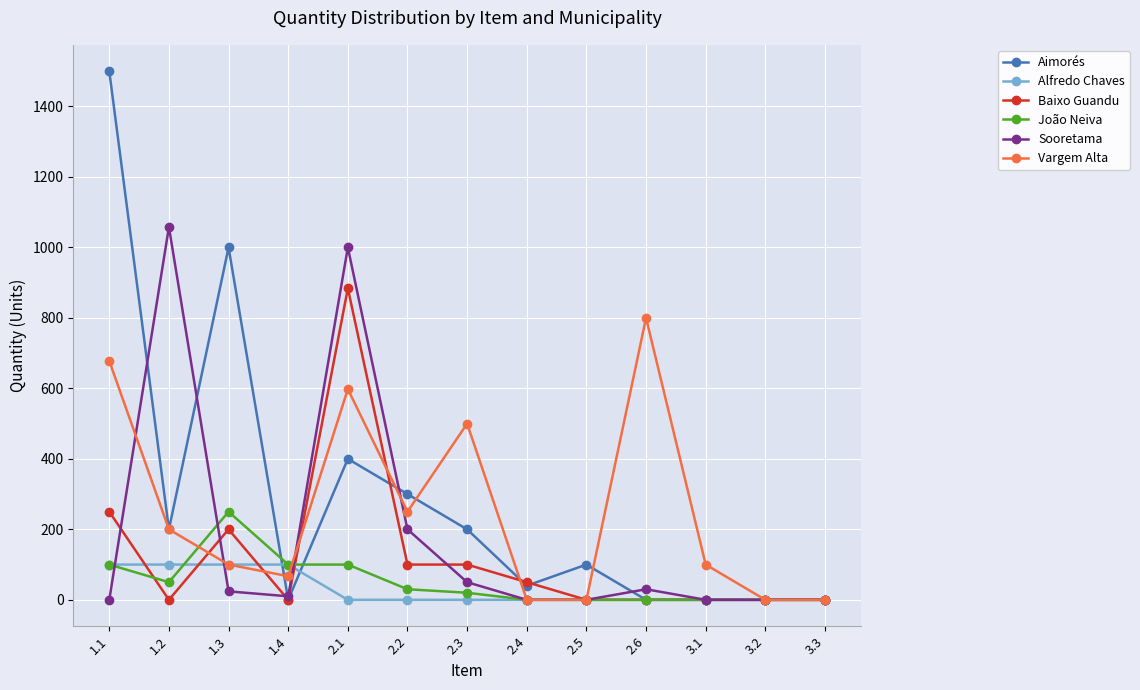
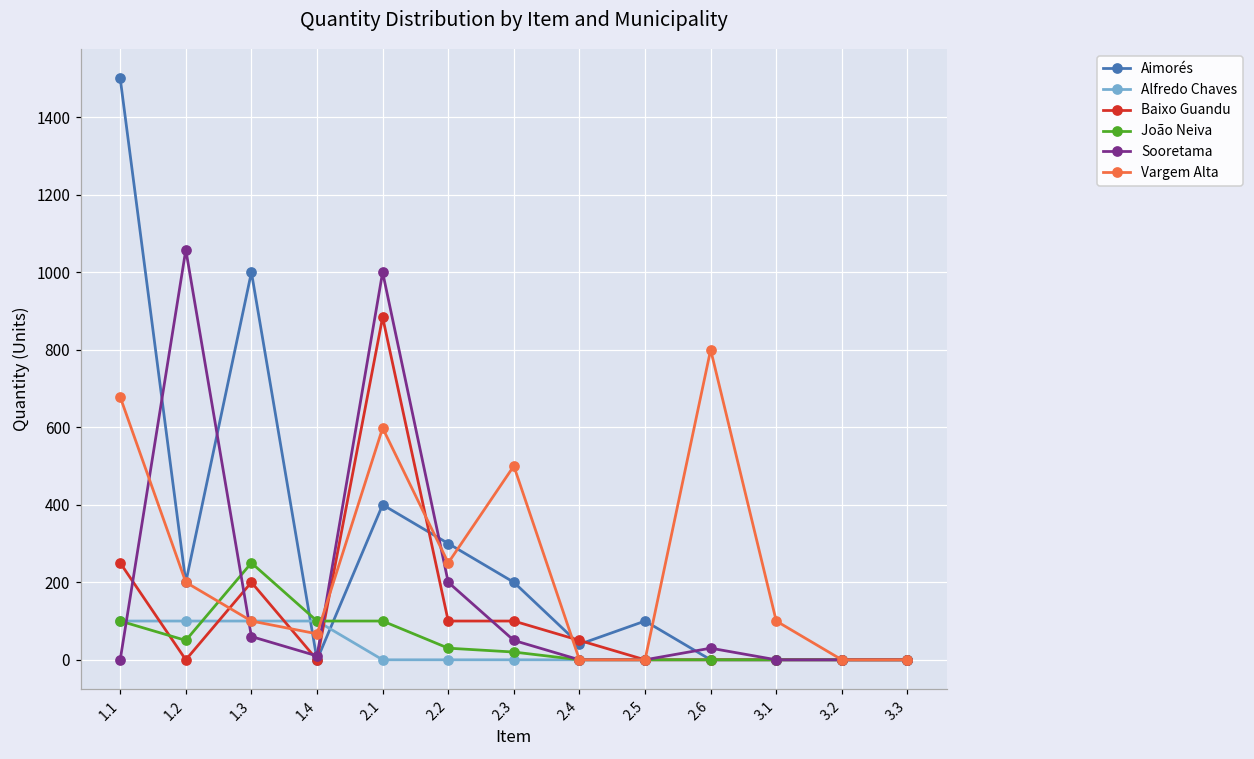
  {
    "Aimorés": {
      "1.1": 1500,
      "1.3": 1000,
      "2.1": 400,
      "2.2": 300,
      "2.3": 200,
      "2.4": 40,
      "2.5": 100
    },
    "Alfredo Chaves": {
      "1.2": 100,
      "2.1": 0,
      "2.2": 0,
      "2.3": 0
    },
    "Baixo Guandu": {
      "1.1": 250,
      "1.2": 0,
      "1.3": 200,
      "2.1": 880,
      "2.2": 100,
      "2.3": 100,
      "2.4": 50
    },
    "João Neiva": {
      "1.2": 50,
      "1.3": 250,
      "2.1": 100,
      "2.2": 30,
      "2.3": 20
    },
    "Sooretama": {
      "1.1": 0,
      "1.2": 1060,
-     "1.3": 20,
+     "1.3": 60,
      "1.4": 10,
      "2.1": 1000,
      "2.2": 200,
      "2.3": 50,
      "2.6": 30
    },
    "Vargem Alta": {
      "1.1": 680,
      "1.4": 70,
      "2.1": 600,
      "2.2": 250,
      "2.3": 500,
      "2.6": 800,
      "3.1": 100
    }
  }
